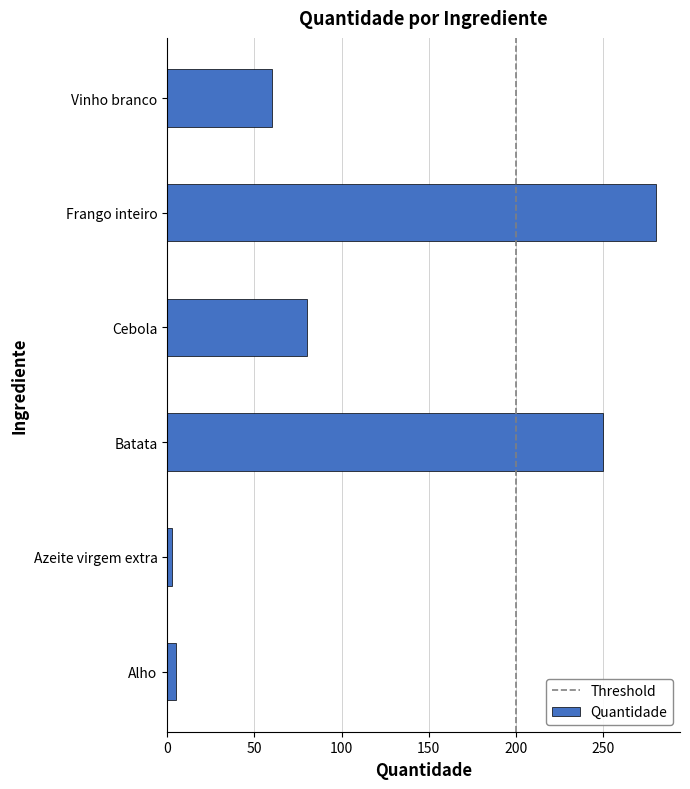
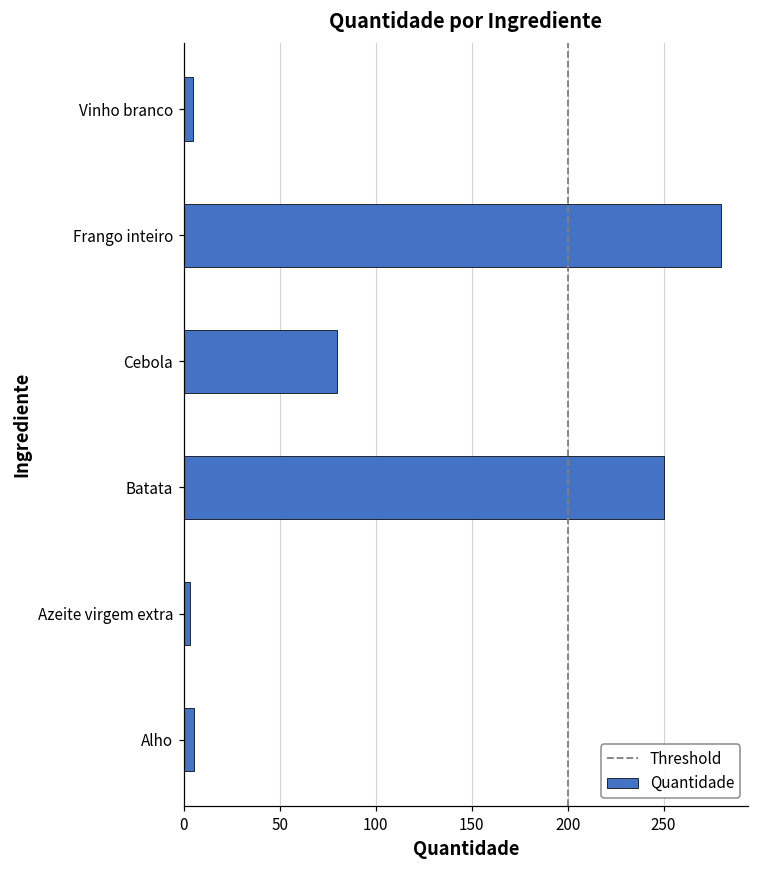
  {
-   "Vinho branco": 60,
+   "Vinho branco": 5,
    "Frango inteiro": 280,
    "Cebola": 80,
    "Batata": 250,
    "Azeite virgem extra": 3,
    "Alho": 5
  }
